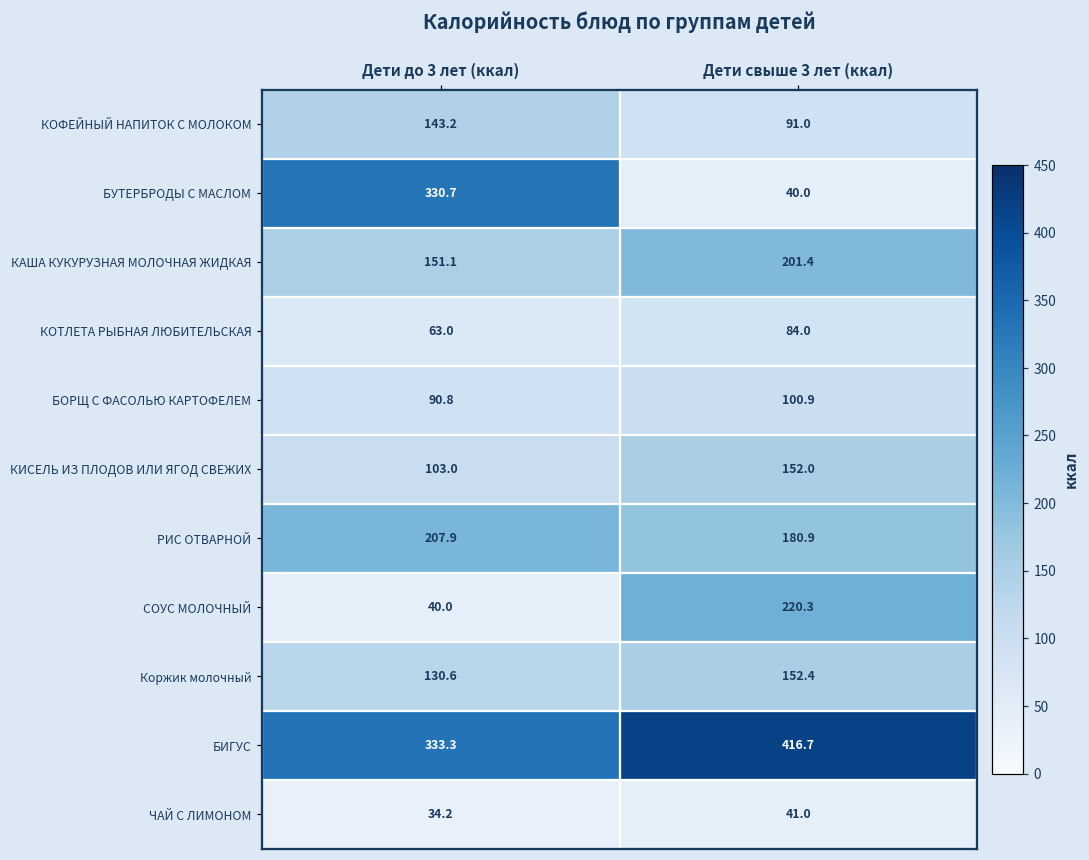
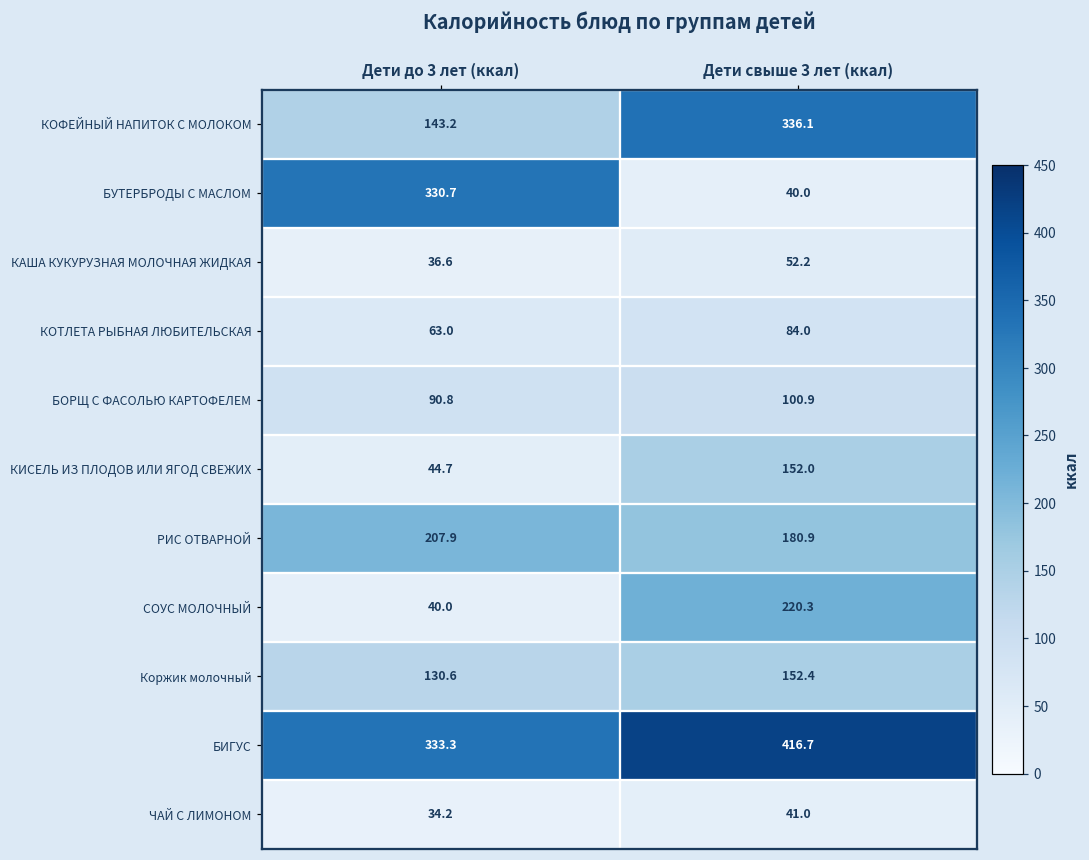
  {
    "КОФЕЙНЫЙ НАПИТОК С МОЛОКОМ": {
      "Дети до 3 лет (ккал)": 143.2,
-     "Дети свыше 3 лет (ккал)": 91.0
+     "Дети свыше 3 лет (ккал)": 336.1
    },
    "БУТЕРБРОДЫ С МАСЛОМ": {
      "Дети до 3 лет (ккал)": 330.7,
      "Дети свыше 3 лет (ккал)": 40.0
    },
    "КАША КУКУРУЗНАЯ МОЛОЧНАЯ ЖИДКАЯ": {
-     "Дети до 3 лет (ккал)": 151.1,
-     "Дети свыше 3 лет (ккал)": 201.4
+     "Дети до 3 лет (ккал)": 36.6,
+     "Дети свыше 3 лет (ккал)": 52.2
    },
    "КОТЛЕТА РЫБНАЯ ЛЮБИТЕЛЬСКАЯ": {
      "Дети до 3 лет (ккал)": 63.0,
      "Дети свыше 3 лет (ккал)": 84.0
    },
    "БОРЩ С ФАСОЛЬЮ КАРТОФЕЛЕМ": {
      "Дети до 3 лет (ккал)": 90.8,
      "Дети свыше 3 лет (ккал)": 100.9
    },
    "КИСЕЛЬ ИЗ ПЛОДОВ ИЛИ ЯГОД СВЕЖИХ": {
-     "Дети до 3 лет (ккал)": 103.0,
+     "Дети до 3 лет (ккал)": 44.7,
      "Дети свыше 3 лет (ккал)": 152.0
    },
    "РИС ОТВАРНОЙ": {
      "Дети до 3 лет (ккал)": 207.9,
      "Дети свыше 3 лет (ккал)": 180.9
    },
    "СОУС МОЛОЧНЫЙ": {
      "Дети до 3 лет (ккал)": 40.0,
      "Дети свыше 3 лет (ккал)": 220.3
    },
    "Коржик молочный": {
      "Дети до 3 лет (ккал)": 130.6,
      "Дети свыше 3 лет (ккал)": 152.4
    },
    "БИГУС": {
      "Дети до 3 лет (ккал)": 333.3,
      "Дети свыше 3 лет (ккал)": 416.7
    },
    "ЧАЙ С ЛИМОНОМ": {
      "Дети до 3 лет (ккал)": 34.2,
      "Дети свыше 3 лет (ккал)": 41.0
    }
  }
